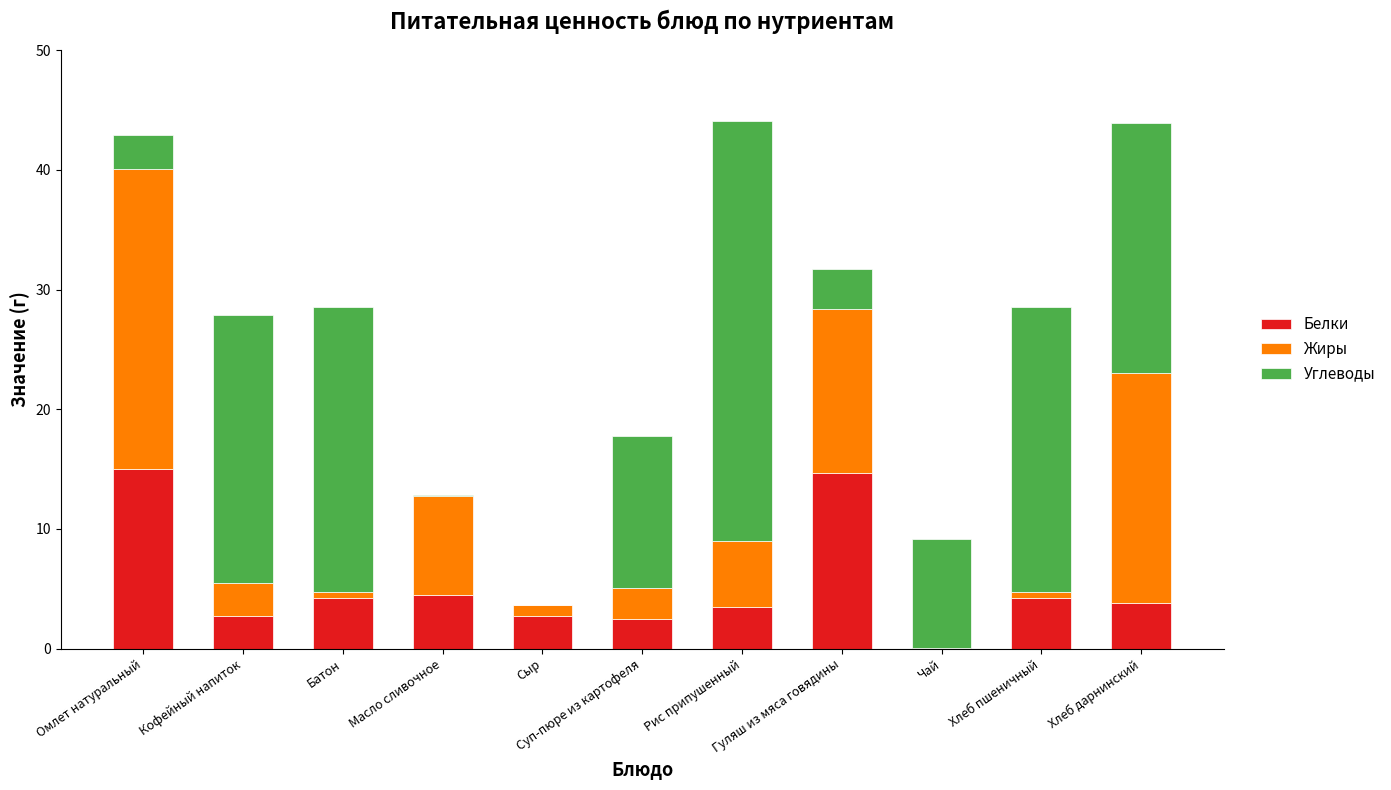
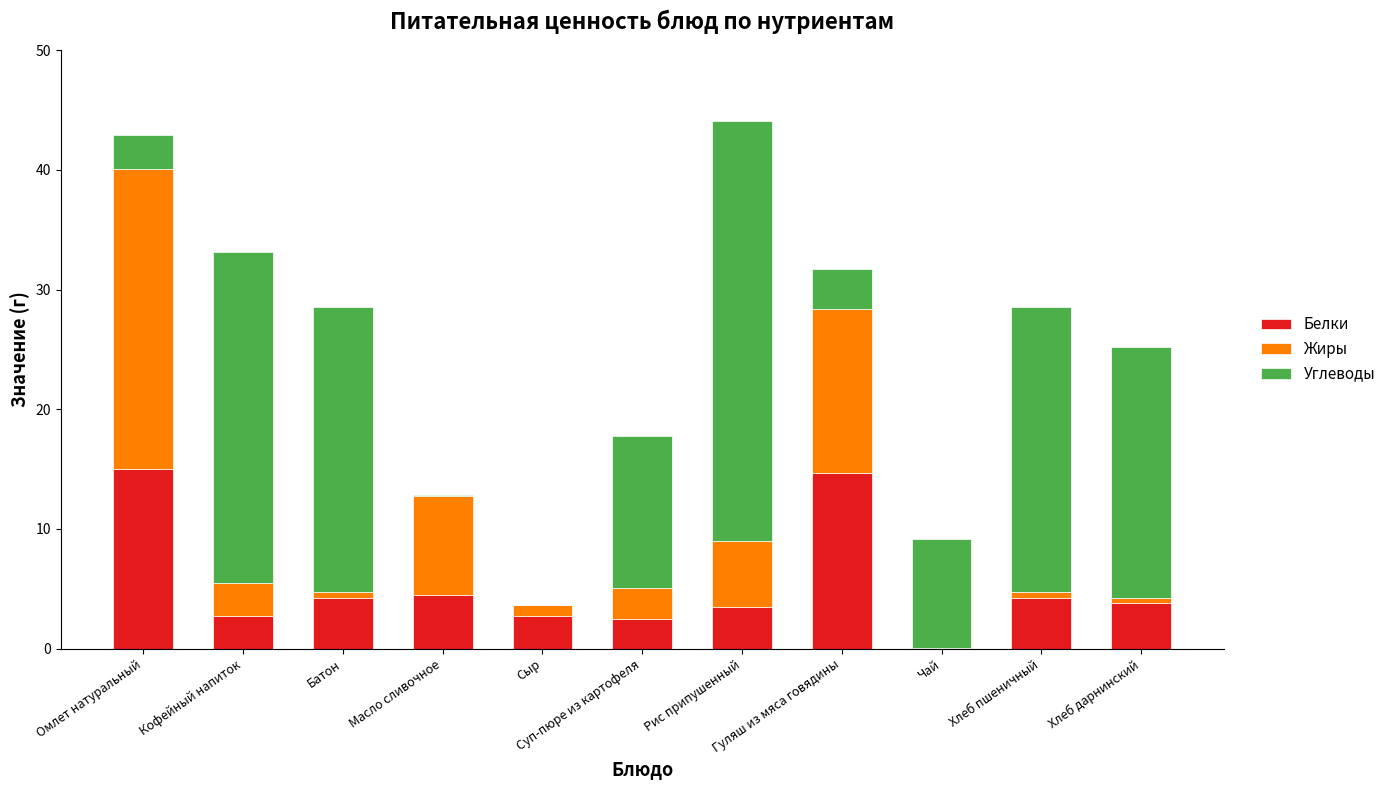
  {
    "Белки": {
      "Омлет натуральный": 15.0,
      "Кофейный напиток": 2.7,
      "Батон": 4.3,
      "Масло сливочное": 4.4,
      "Сыр": 2.7,
      "Суп-пюре из картофеля": 2.5,
      "Рис припушенный": 3.5,
      "Гуляш из мяса говядины": 14.7,
      "Хлеб пшеничный": 4.3,
      "Хлеб дарнинский": 3.8
    },
    "Жиры": {
      "Омлет натуральный": 25.0,
      "Кофейный напиток": 2.8,
      "Батон": 0.4,
      "Масло сливочное": 8.3,
      "Сыр": 0.9,
      "Суп-пюре из картофеля": 2.6,
      "Рис припушенный": 5.6,
      "Гуляш из мяса говядины": 13.7,
      "Хлеб пшеничный": 0.4,
-     "Хлеб дарнинский": 19.2
+     "Хлеб дарнинский": 0.4
    },
    "Углеводы": {
      "Омлет натуральный": 2.9,
-     "Кофейный напиток": 22.4,
+     "Кофейный напиток": 27.6,
      "Батон": 23.9,
      "Сыр": 0.0,
      "Суп-пюре из картофеля": 12.7,
      "Рис припушенный": 35.1,
      "Гуляш из мяса говядины": 3.3,
      "Чай": 9.1,
      "Хлеб пшеничный": 23.9,
      "Хлеб дарнинский": 20.9
    }
  }
